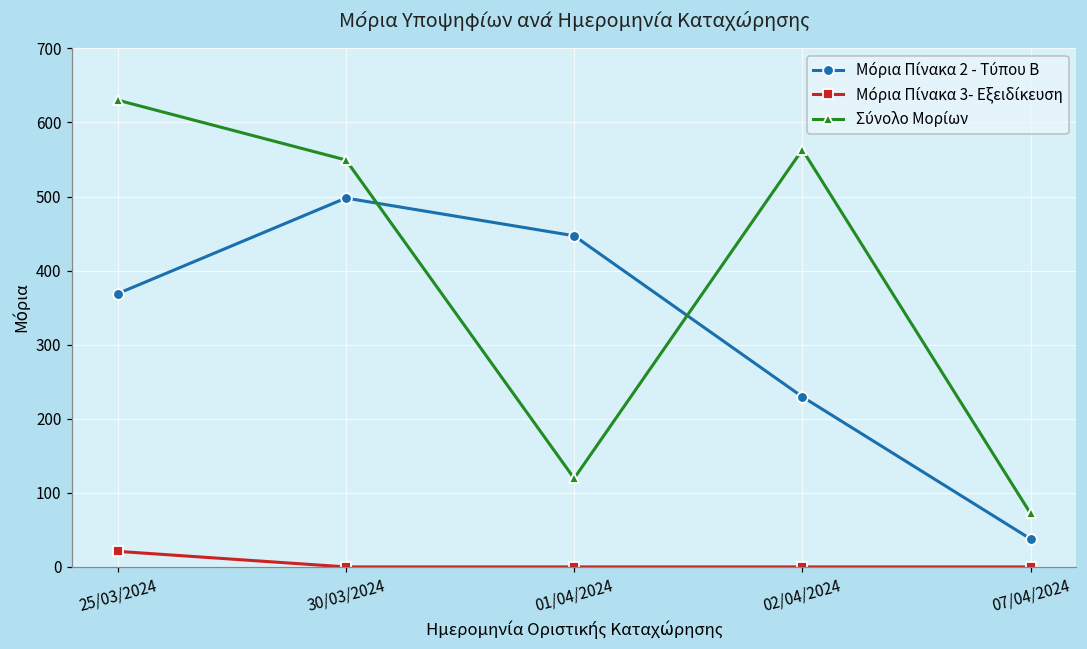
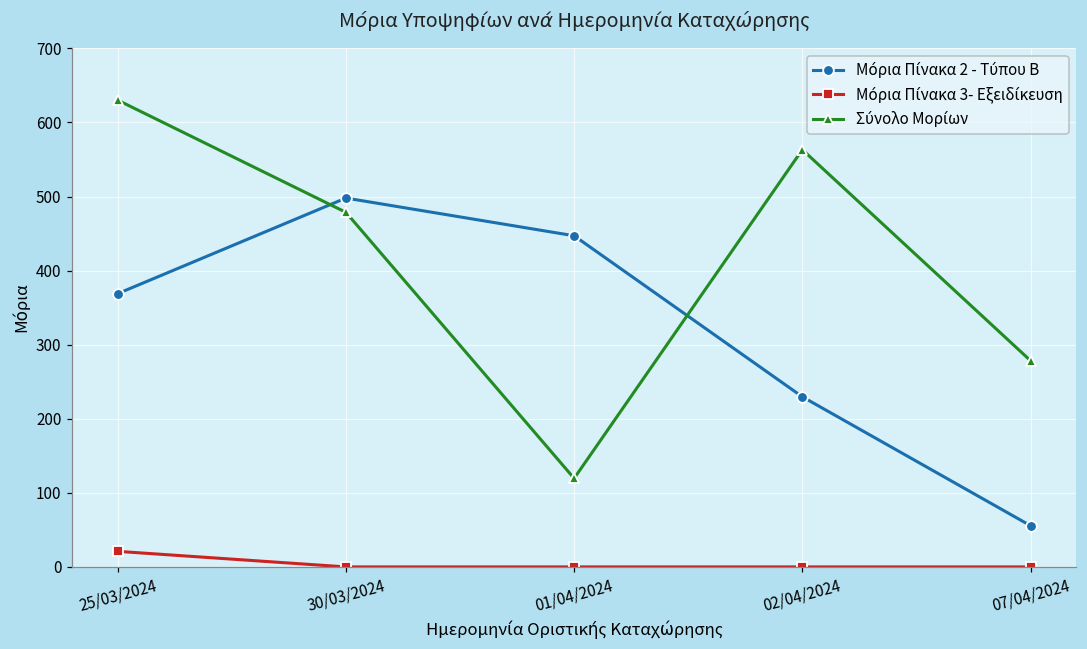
  {
    "Μόρια Πίνακα 2 - Τύπου Β": {
      "25/03/2024": 370,
      "30/03/2024": 500,
      "01/04/2024": 450,
      "02/04/2024": 230,
-     "07/04/2024": 40
+     "07/04/2024": 60
    },
    "Μόρια Πίνακα 3- Εξειδίκευση": {
      "25/03/2024": 20,
      "30/03/2024": 0,
      "01/04/2024": 0,
      "02/04/2024": 0,
      "07/04/2024": 0
    },
    "Σύνολο Μορίων": {
      "25/03/2024": 630,
-     "30/03/2024": 550,
+     "30/03/2024": 480,
      "01/04/2024": 120,
      "02/04/2024": 560,
-     "07/04/2024": 70
+     "07/04/2024": 280
    }
  }
